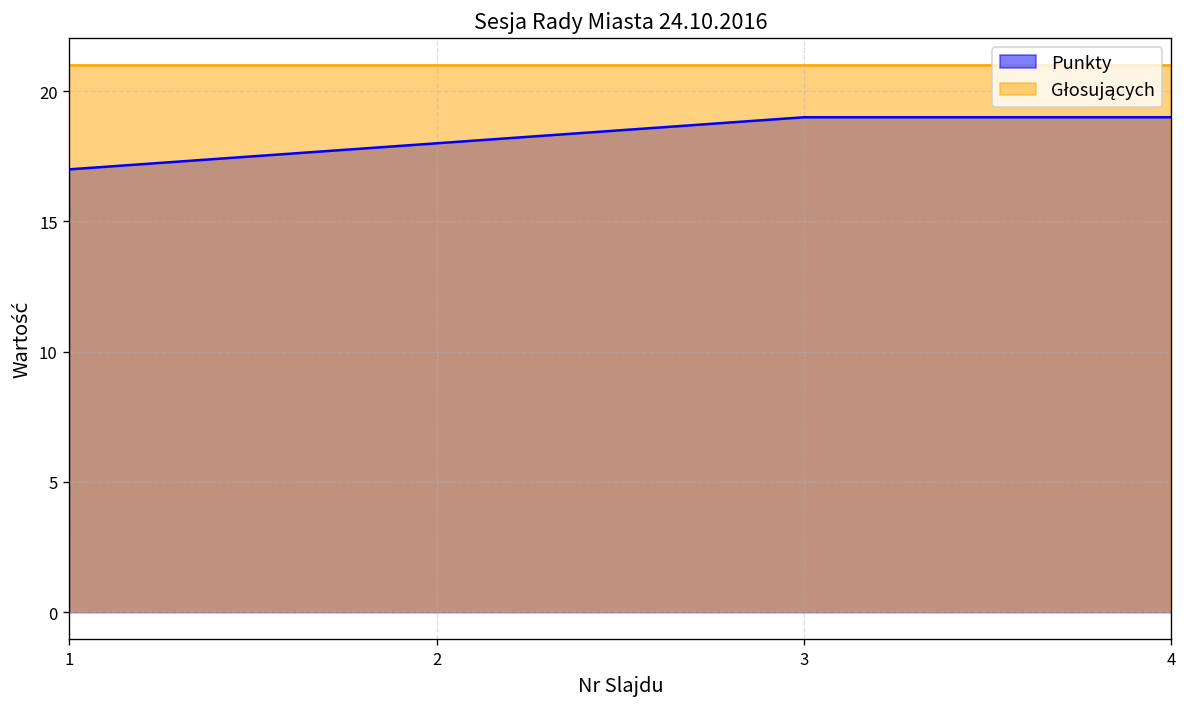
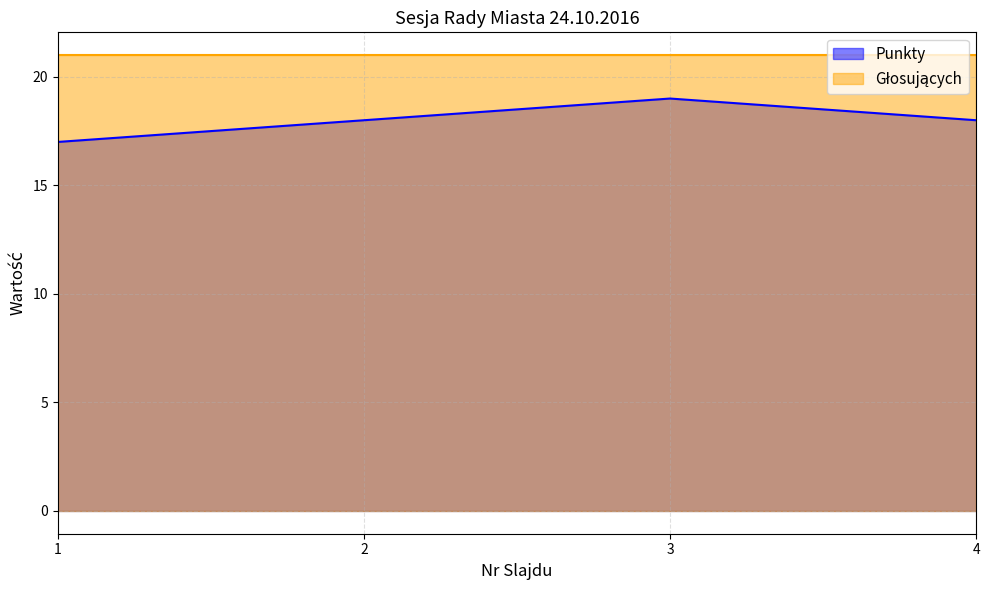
  {
    "Punkty": {
      "1": 17,
      "2": 18,
      "3": 19,
-     "4": 19
+     "4": 18
    },
    "Głosujących": {
      "1": 21,
      "2": 21,
      "3": 21,
      "4": 21
    }
  }
